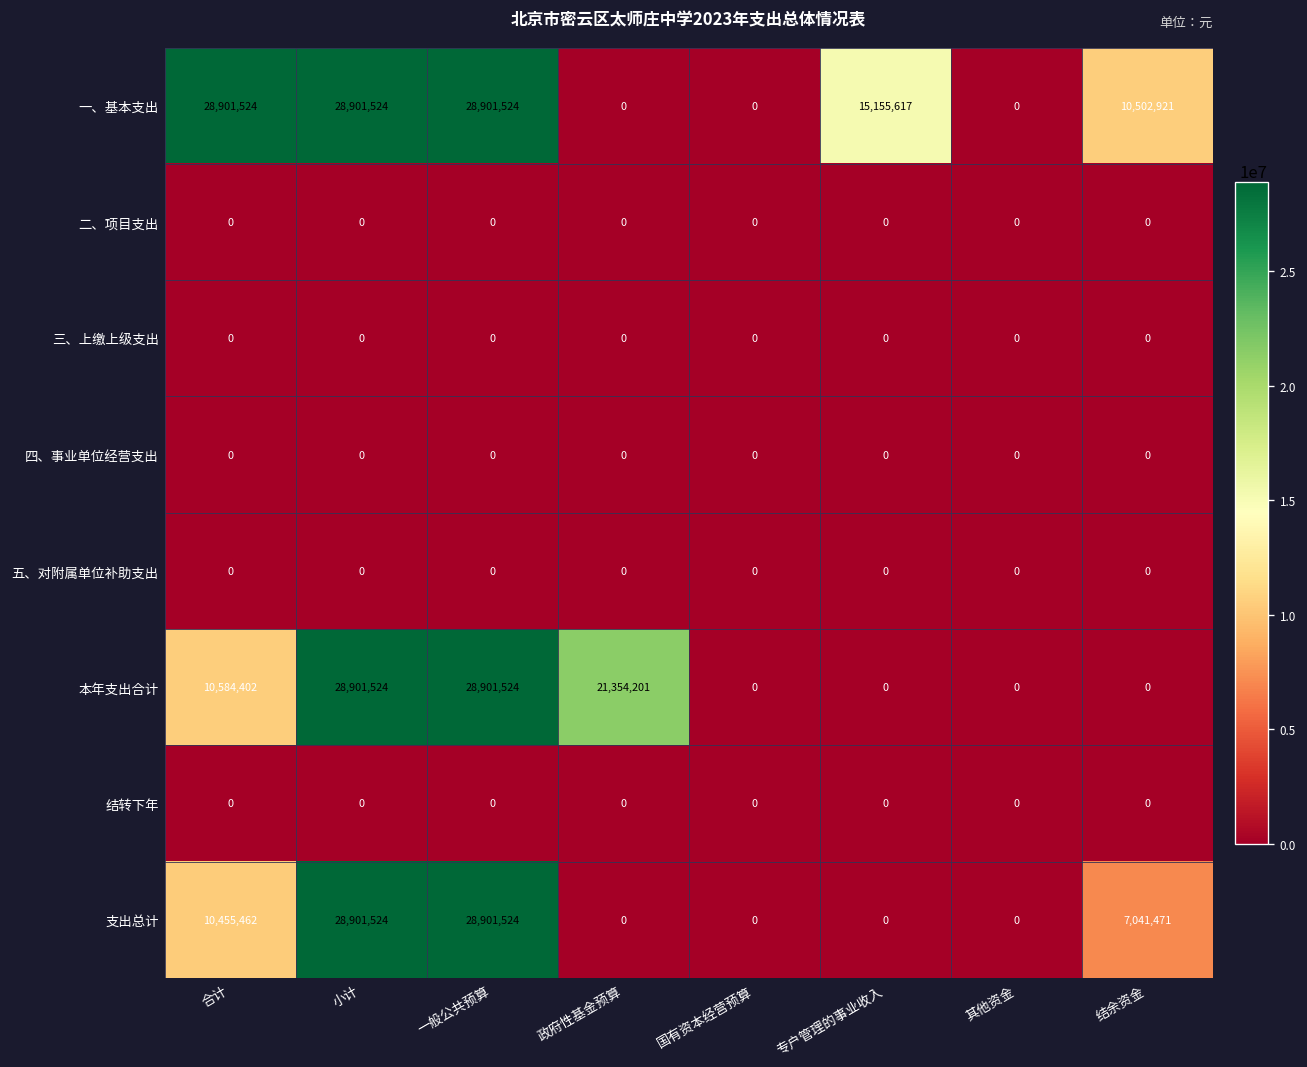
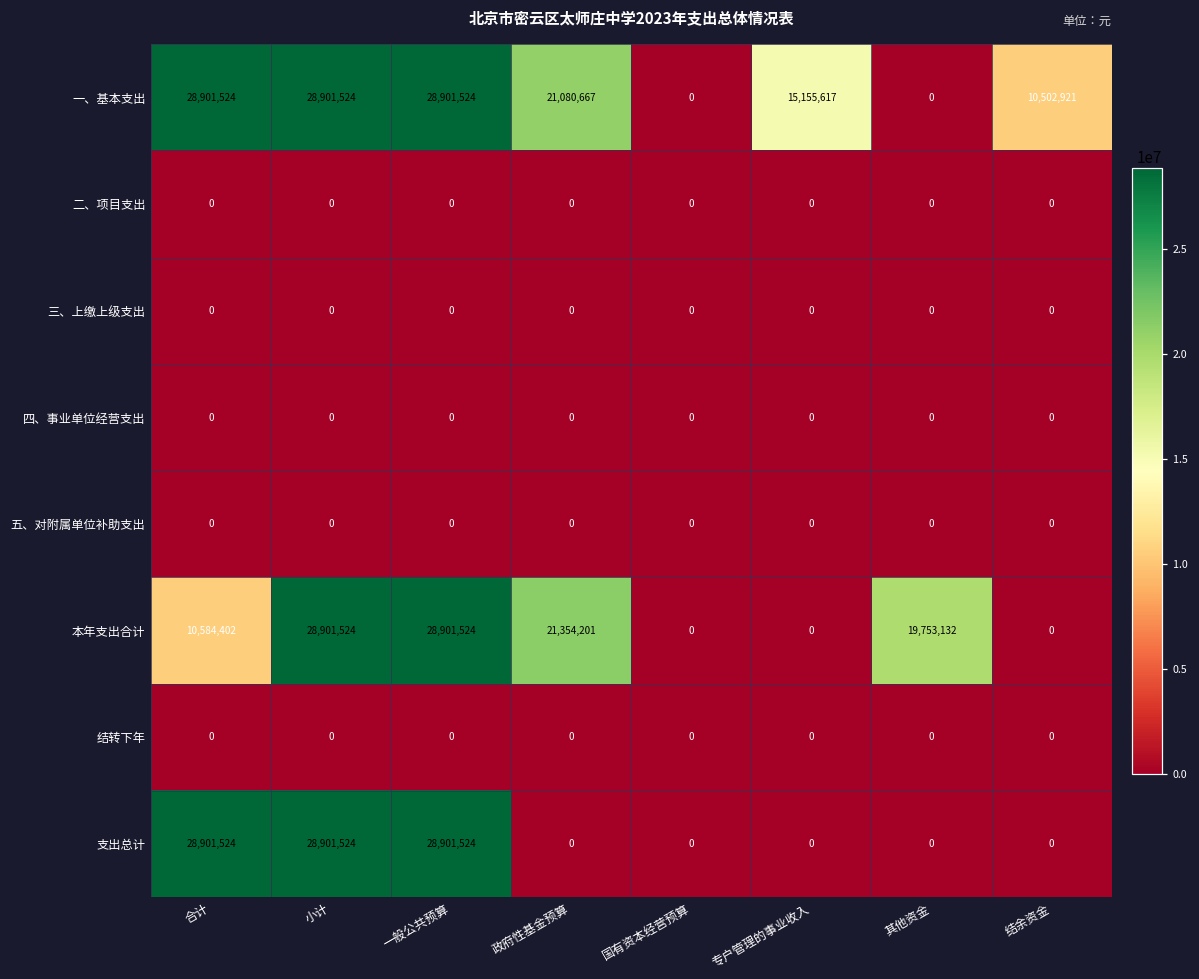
  {
    "一、基本支出": {
      "合计": "28,901,524",
      "小计": "28,901,524",
      "一般公共预算": "28,901,524",
-     "政府性基金预算": "0",
+     "政府性基金预算": "21,080,667",
      "国有资本经营预算": "0",
      "专户管理的事业收入": "15,155,617",
      "其他资金": "0",
      "结余资金": "10,502,921"
    },
    "二、项目支出": {
      "合计": "0",
      "小计": "0",
      "一般公共预算": "0",
      "政府性基金预算": "0",
      "国有资本经营预算": "0",
      "专户管理的事业收入": "0",
      "其他资金": "0",
      "结余资金": "0"
    },
    "三、上缴上级支出": {
      "合计": "0",
      "小计": "0",
      "一般公共预算": "0",
      "政府性基金预算": "0",
      "国有资本经营预算": "0",
      "专户管理的事业收入": "0",
      "其他资金": "0",
      "结余资金": "0"
    },
    "四、事业单位经营支出": {
      "合计": "0",
      "小计": "0",
      "一般公共预算": "0",
      "政府性基金预算": "0",
      "国有资本经营预算": "0",
      "专户管理的事业收入": "0",
      "其他资金": "0",
      "结余资金": "0"
    },
    "五、对附属单位补助支出": {
      "合计": "0",
      "小计": "0",
      "一般公共预算": "0",
      "政府性基金预算": "0",
      "国有资本经营预算": "0",
      "专户管理的事业收入": "0",
      "其他资金": "0",
      "结余资金": "0"
    },
    "本年支出合计": {
      "合计": "10,584,402",
      "小计": "28,901,524",
      "一般公共预算": "28,901,524",
      "政府性基金预算": "21,354,201",
      "国有资本经营预算": "0",
      "专户管理的事业收入": "0",
-     "其他资金": "0",
+     "其他资金": "19,753,132",
      "结余资金": "0"
    },
    "结转下年": {
      "合计": "0",
      "小计": "0",
      "一般公共预算": "0",
      "政府性基金预算": "0",
      "国有资本经营预算": "0",
      "专户管理的事业收入": "0",
      "其他资金": "0",
      "结余资金": "0"
    },
    "支出总计": {
-     "合计": "10,455,462",
+     "合计": "28,901,524",
      "小计": "28,901,524",
      "一般公共预算": "28,901,524",
      "政府性基金预算": "0",
      "国有资本经营预算": "0",
      "专户管理的事业收入": "0",
      "其他资金": "0",
-     "结余资金": "7,041,471"
+     "结余资金": "0"
    }
  }
